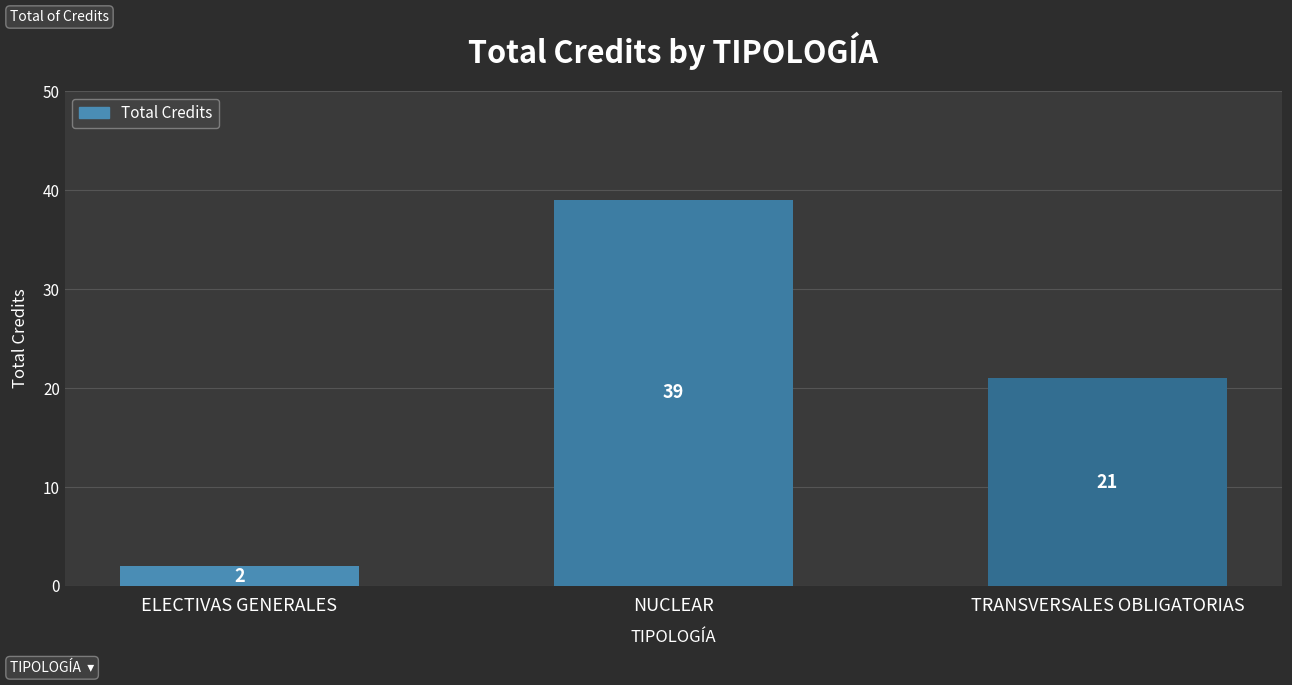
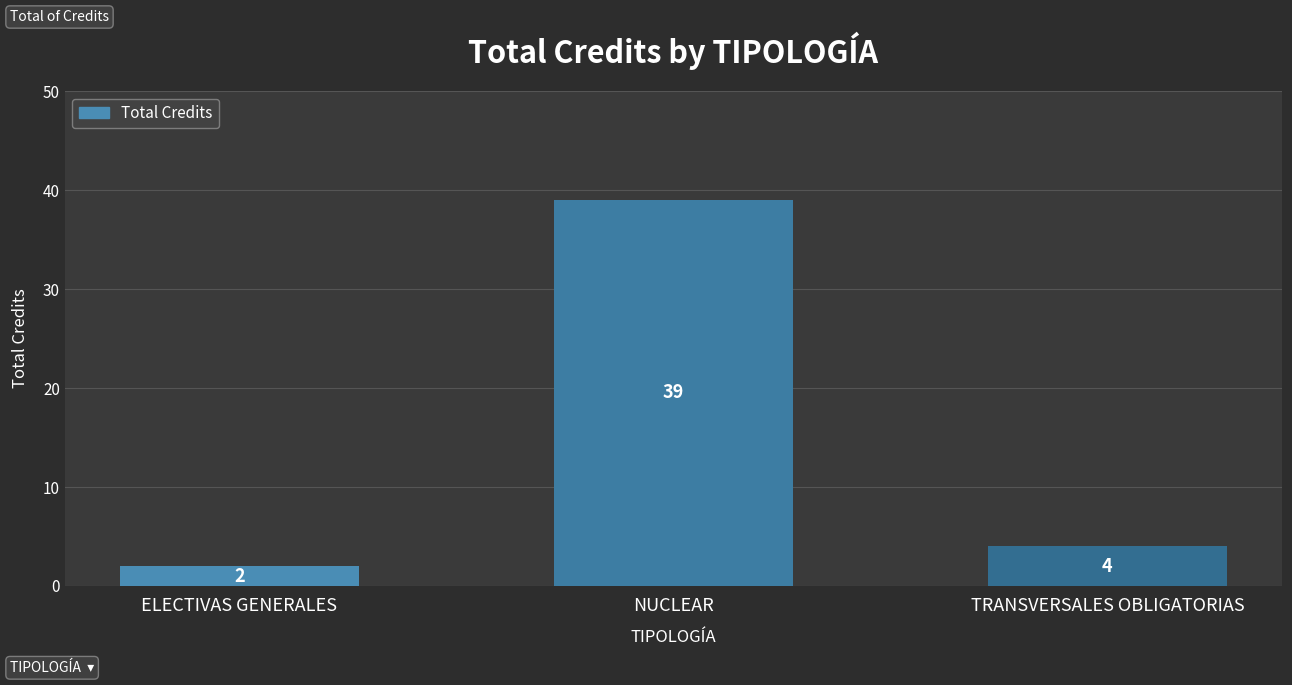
  {
    "ELECTIVAS GENERALES": 2,
    "NUCLEAR": 39,
-   "TRANSVERSALES OBLIGATORIAS": 21
+   "TRANSVERSALES OBLIGATORIAS": 4
  }
